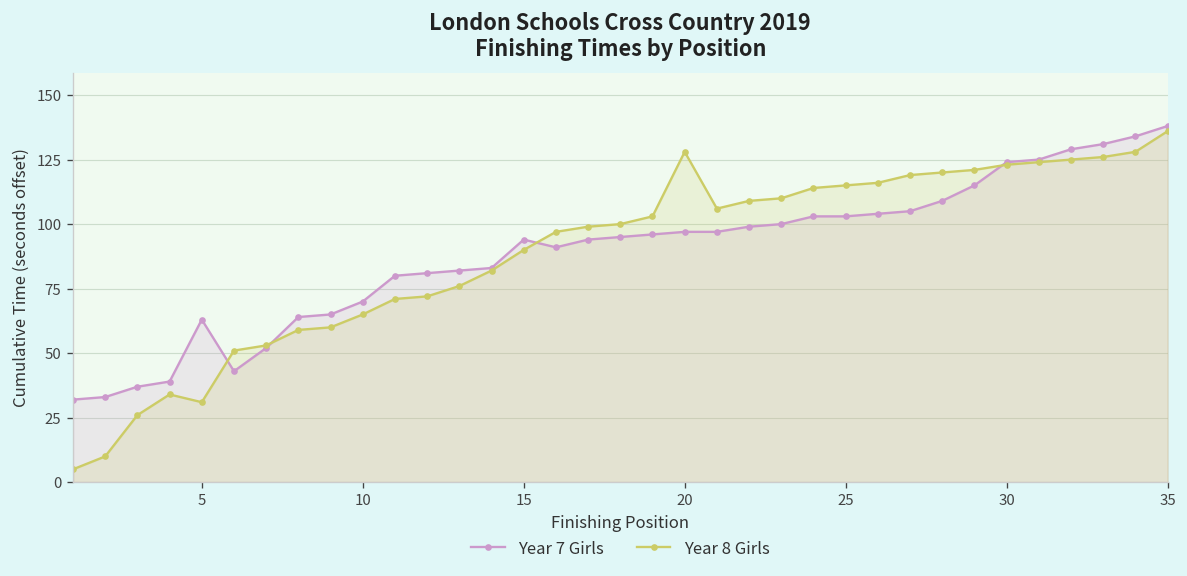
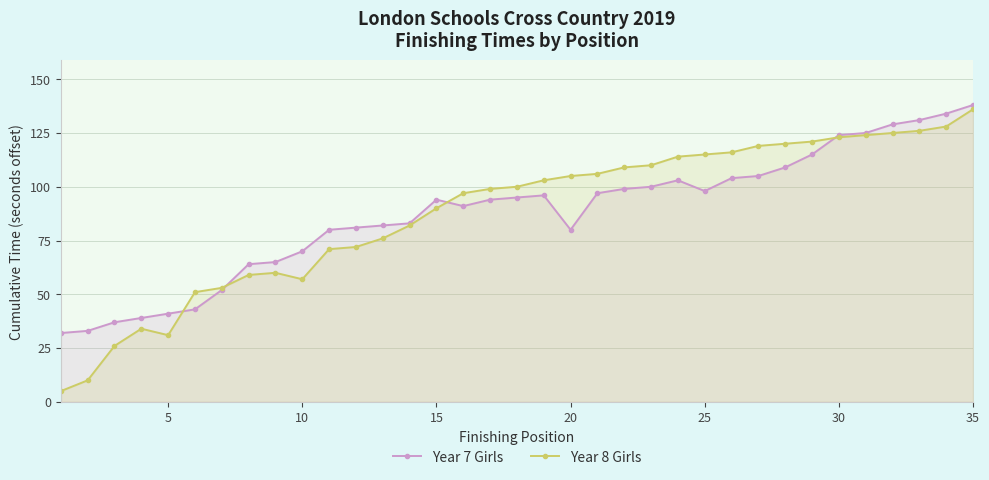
  {
    "Year 7 Girls": {
-     "5": 63,
+     "5": 41,
      "10": 70,
      "15": 94,
-     "20": 97,
-     "25": 103,
+     "20": 80,
+     "25": 98,
      "35": 138
    },
    "Year 8 Girls": {
      "5": 31,
-     "10": 65,
+     "10": 57,
      "15": 90,
-     "20": 128,
+     "20": 105,
      "25": 115,
      "35": 136
    }
  }
